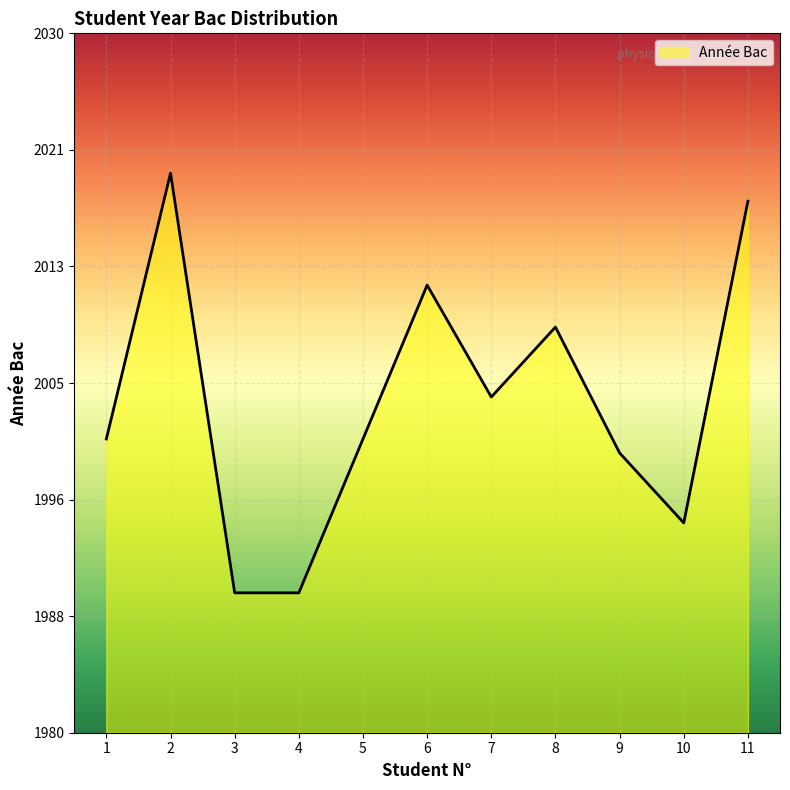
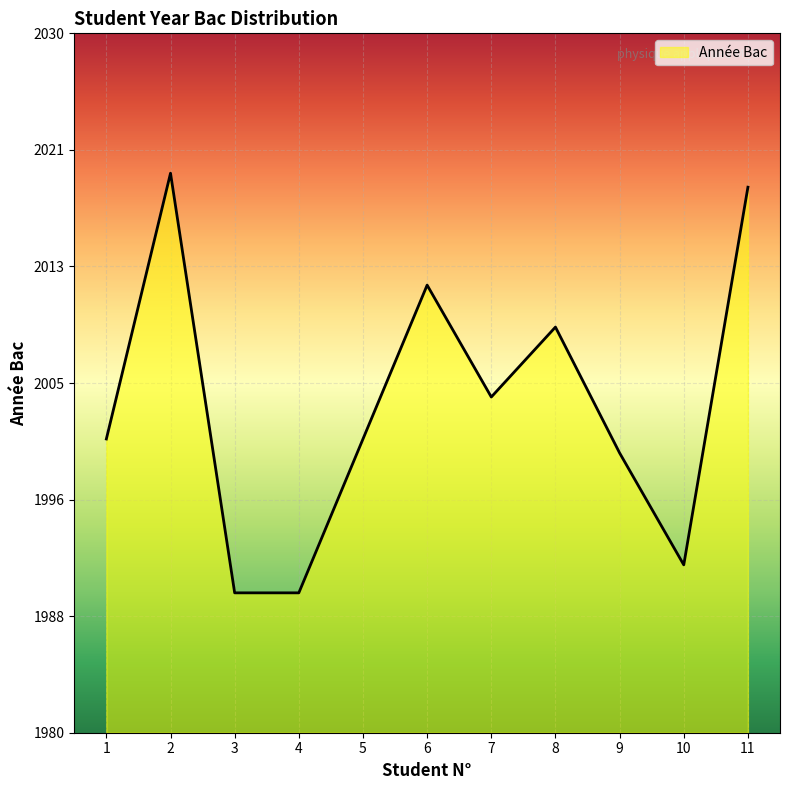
  {
    "1": 2001,
    "2": 2020,
    "3": 1990,
    "4": 1990,
    "5": 2001,
    "6": 2012,
    "7": 2004,
    "8": 2009,
    "9": 2000,
-   "10": 1995,
-   "11": 2018
+   "10": 1992,
+   "11": 2019
  }
